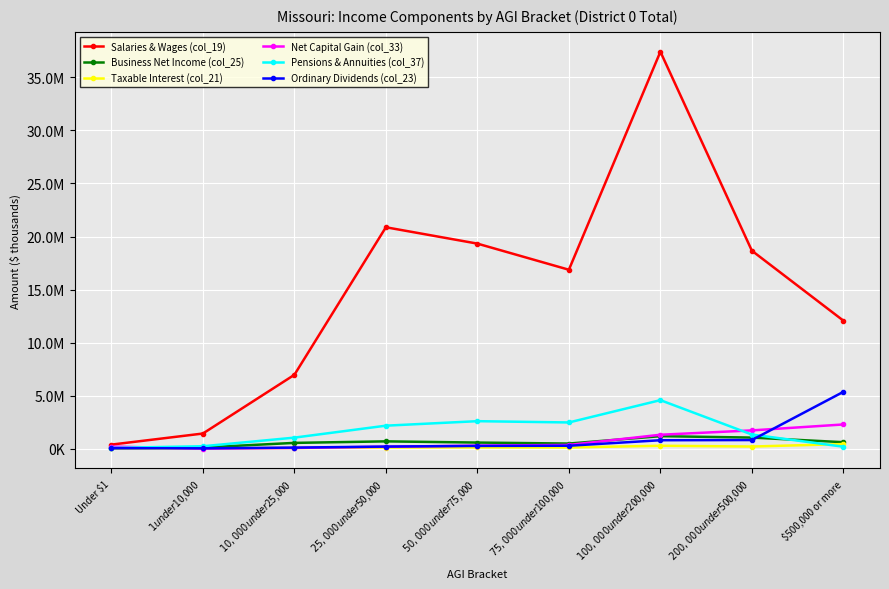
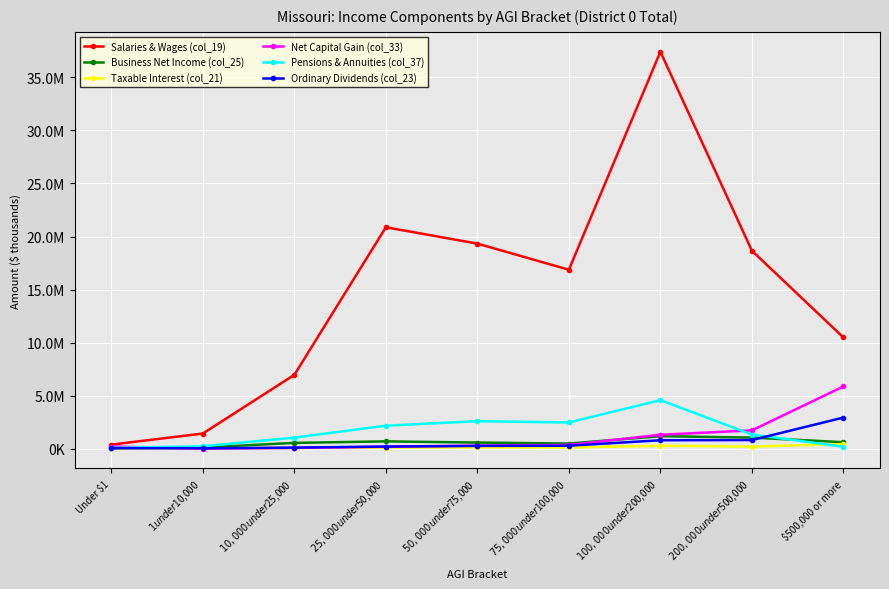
  {
    "Salaries & Wages (col_19)": {
-     "$500,000 or more": 12100000
+     "$500,000 or more": 10500000
    },
    "Net Capital Gain (col_33)": {
-     "$500,000 or more": 2300000
+     "$500,000 or more": 5900000
    },
    "Pensions & Annuities (col_37)": {
      "$500,000 or more": 200000
    },
    "Ordinary Dividends (col_23)": {
-     "$500,000 or more": 5400000
+     "$500,000 or more": 2900000
    }
  }
